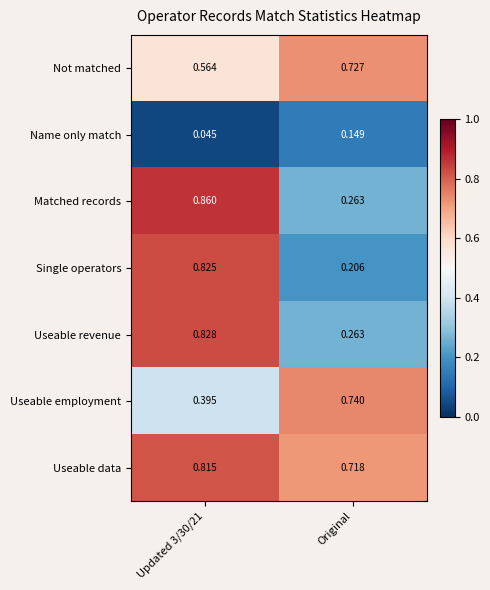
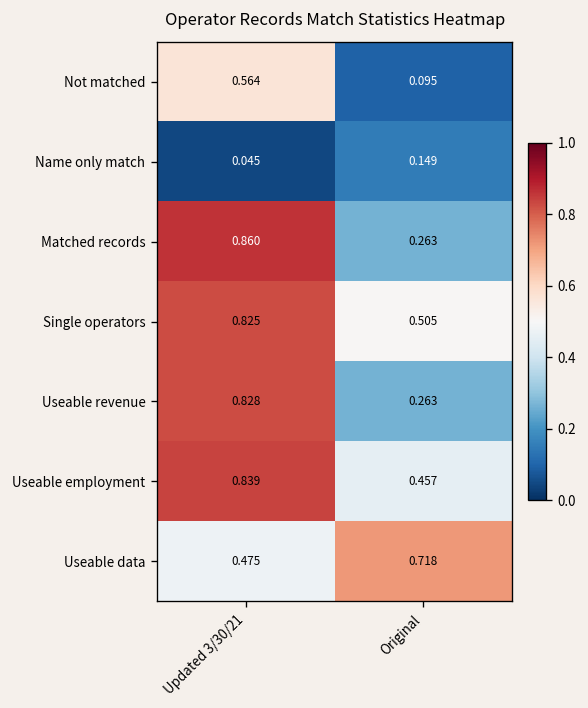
  {
    "Not matched": {
      "Updated 3/30/21": 0.564,
-     "Original": 0.727
+     "Original": 0.095
    },
    "Name only match": {
      "Updated 3/30/21": 0.045,
      "Original": 0.149
    },
    "Matched records": {
      "Updated 3/30/21": 0.860,
      "Original": 0.263
    },
    "Single operators": {
      "Updated 3/30/21": 0.825,
-     "Original": 0.206
+     "Original": 0.505
    },
    "Useable revenue": {
      "Updated 3/30/21": 0.828,
      "Original": 0.263
    },
    "Useable employment": {
-     "Updated 3/30/21": 0.395,
-     "Original": 0.740
+     "Updated 3/30/21": 0.839,
+     "Original": 0.457
    },
    "Useable data": {
-     "Updated 3/30/21": 0.815,
+     "Updated 3/30/21": 0.475,
      "Original": 0.718
    }
  }
